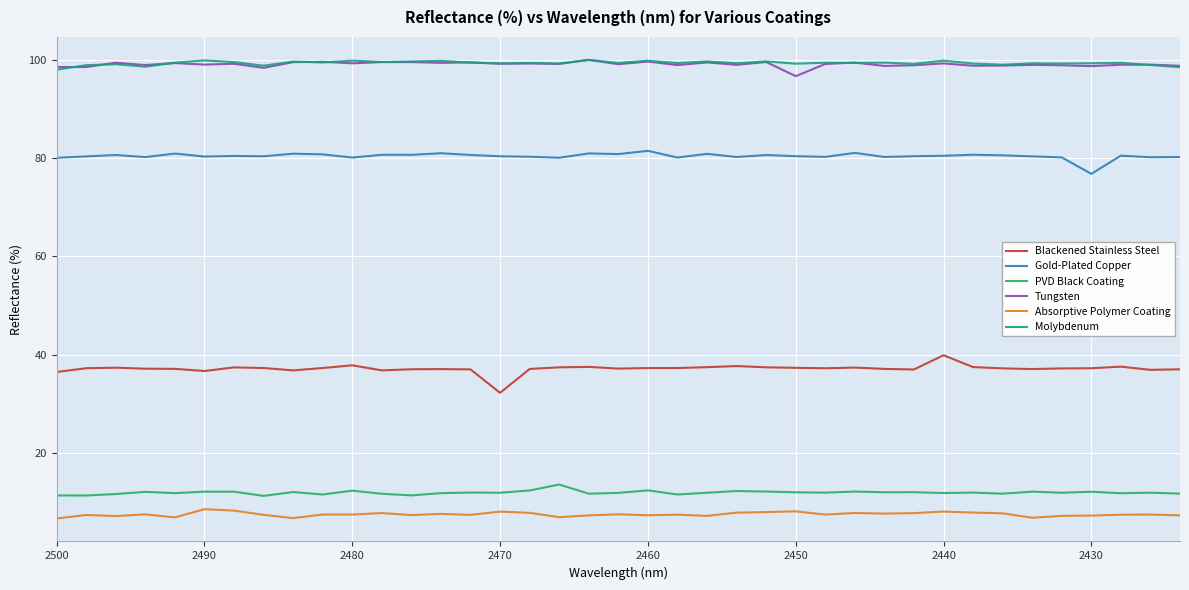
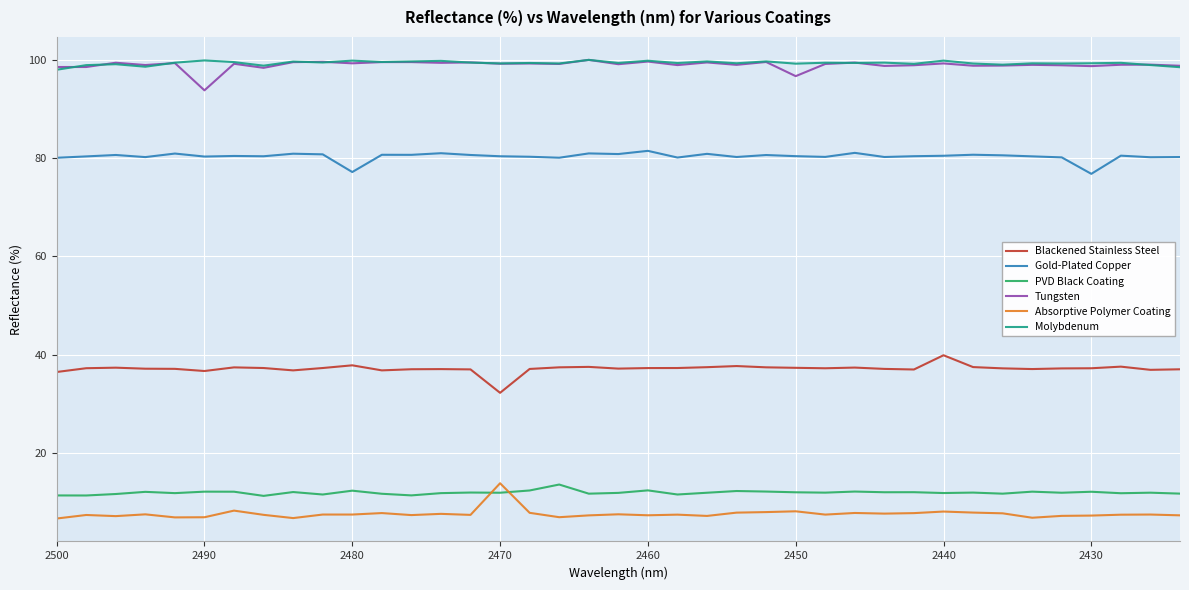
  {
    "Blackened Stainless Steel": {
      "2500": 36,
      "2490": 37,
      "2480": 38,
      "2470": 32,
      "2460": 37,
      "2450": 37,
      "2440": 40,
      "2430": 37
    },
    "Gold-Plated Copper": {
      "2500": 80,
      "2490": 80,
-     "2480": 80,
+     "2480": 77,
      "2470": 80,
      "2460": 81,
      "2450": 80,
      "2440": 80,
      "2430": 77
    },
    "Tungsten": {
      "2500": 99,
-     "2490": 99,
+     "2490": 94,
      "2480": 99,
      "2450": 97,
      "2440": 99,
      "2430": 99
    },
    "Absorptive Polymer Coating": {
      "2500": 7,
-     "2490": 9,
+     "2490": 7,
      "2480": 7,
-     "2470": 8,
+     "2470": 14,
      "2460": 7,
      "2450": 8,
      "2440": 8,
      "2430": 7
    }
  }
